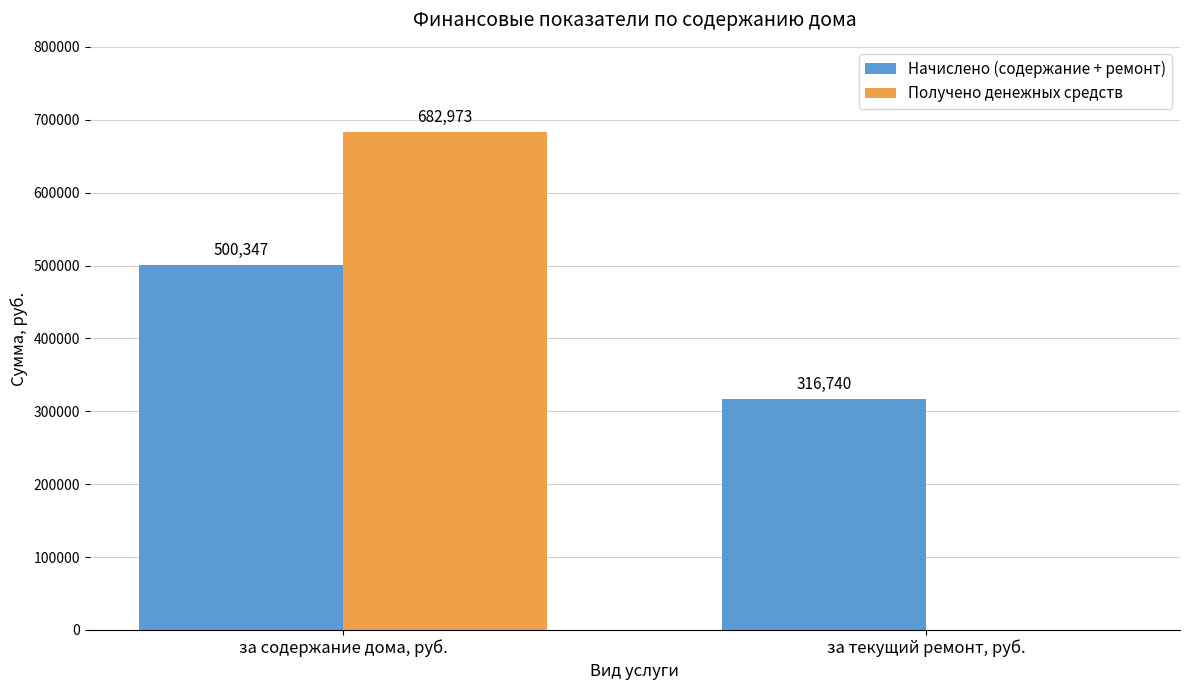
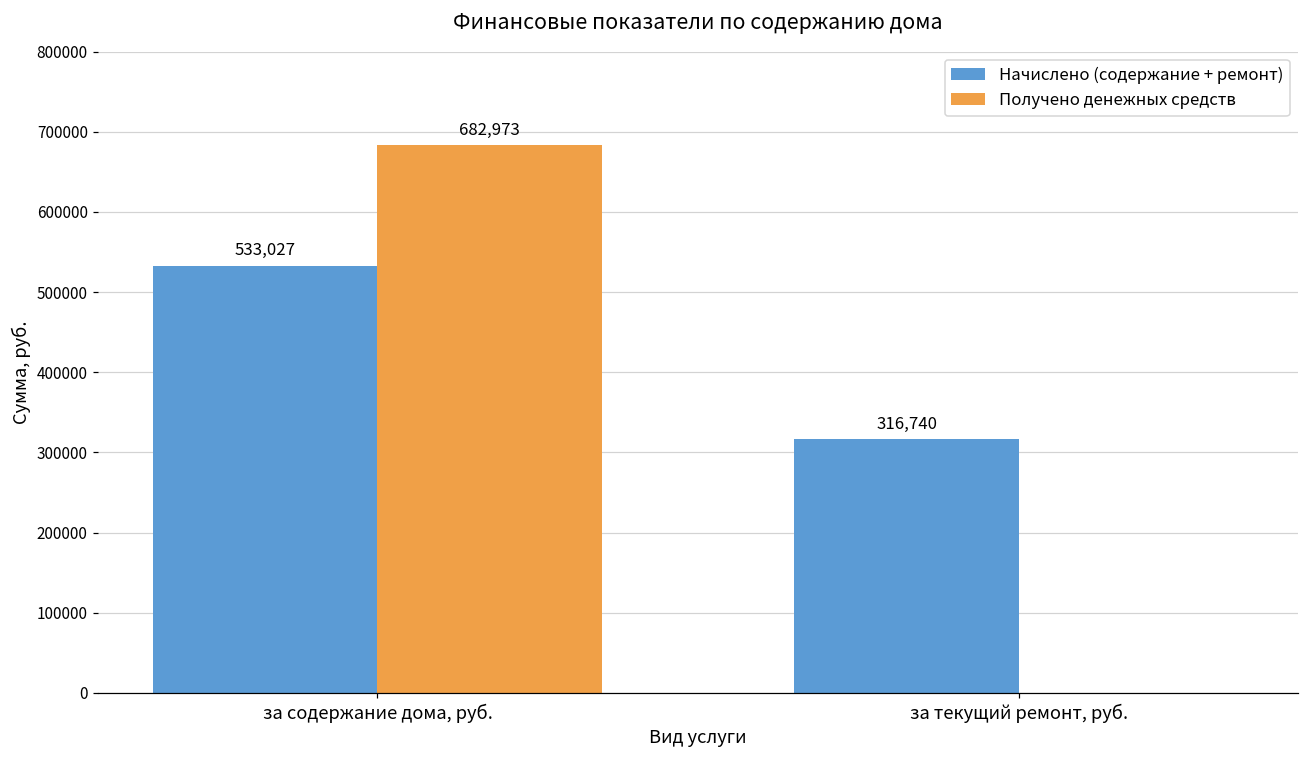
  {
    "Начислено (содержание + ремонт)": {
-     "за содержание дома, руб.": "500,347",
+     "за содержание дома, руб.": "533,027",
      "за текущий ремонт, руб.": "316,740"
    },
    "Получено денежных средств": {
      "за содержание дома, руб.": "682,973"
    }
  }
